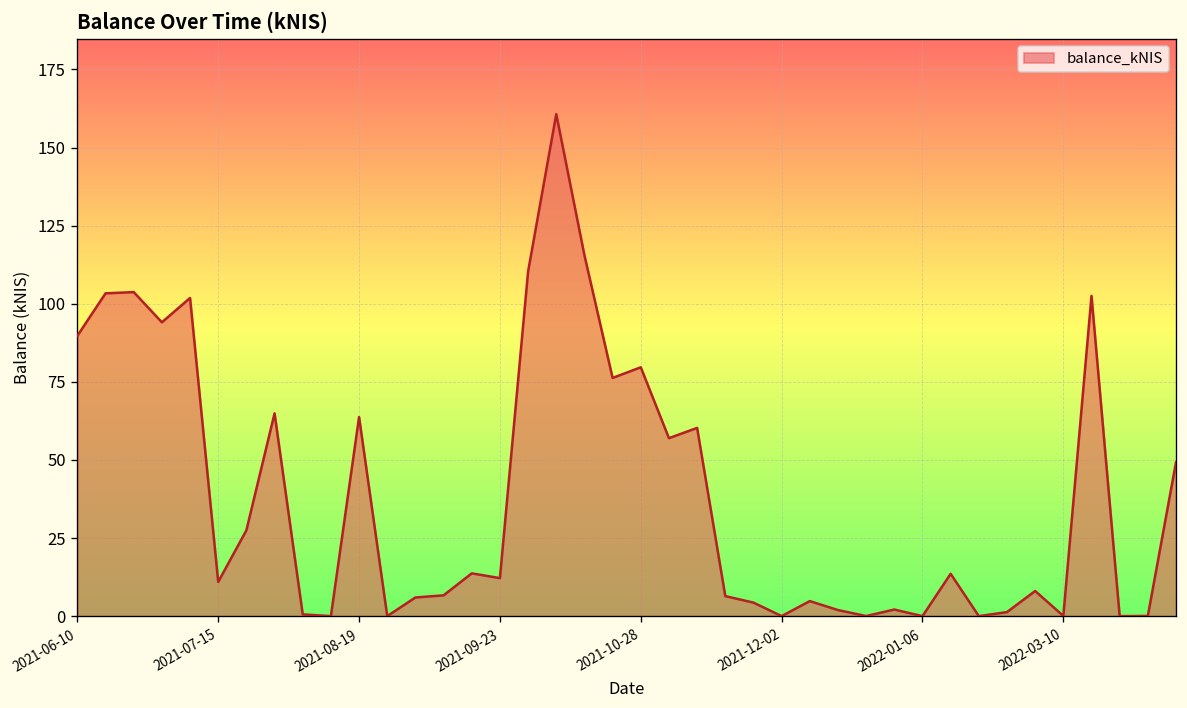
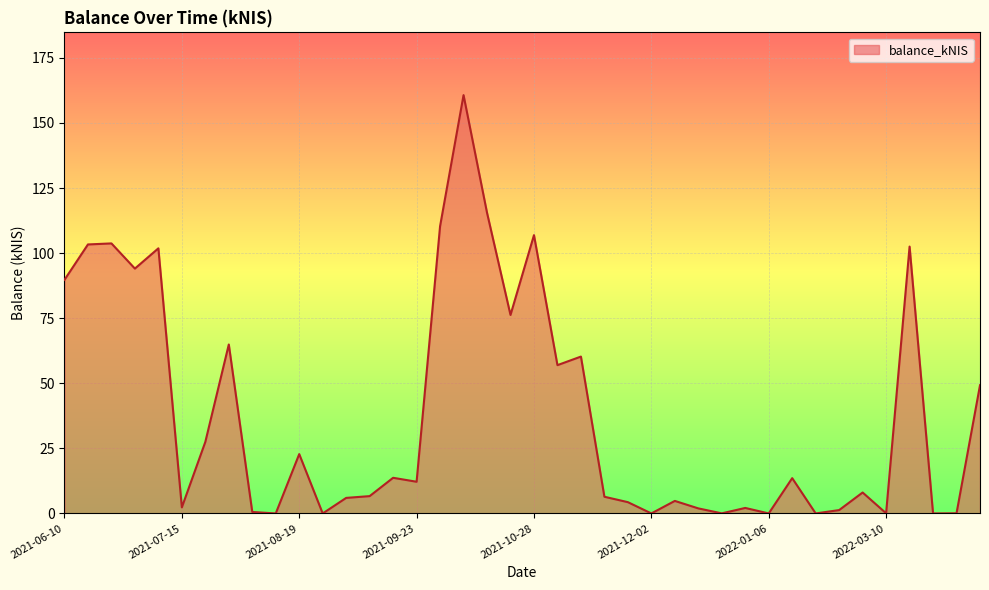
  {
    "2021-06-10": 90,
-   "2021-07-15": 11,
-   "2021-08-19": 64,
+   "2021-07-15": 2,
+   "2021-08-19": 23,
    "2021-09-23": 12,
-   "2021-10-28": 80,
+   "2021-10-28": 107,
    "2021-12-02": 0,
    "2022-01-06": 0,
    "2022-03-10": 0
  }
